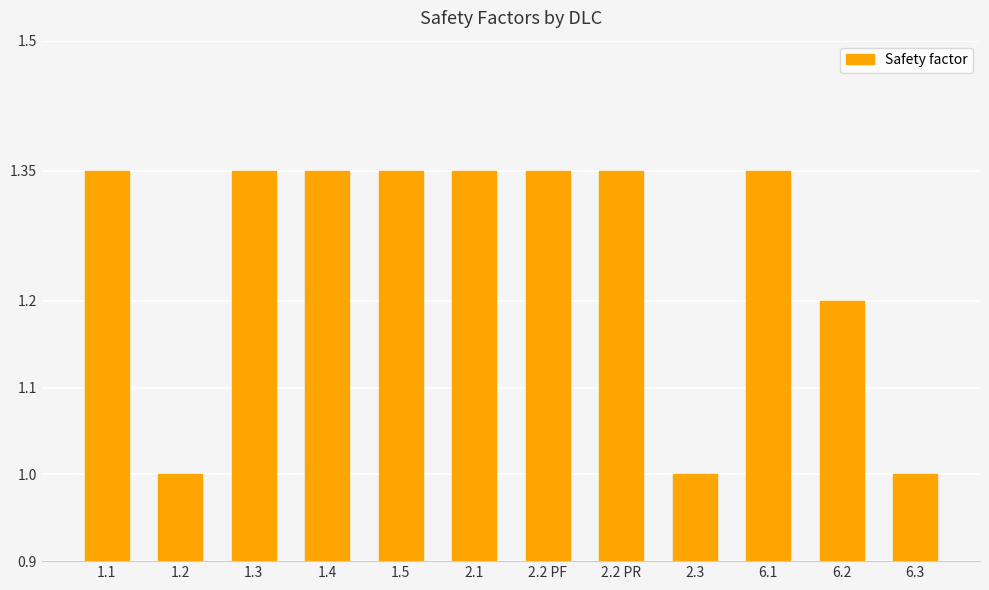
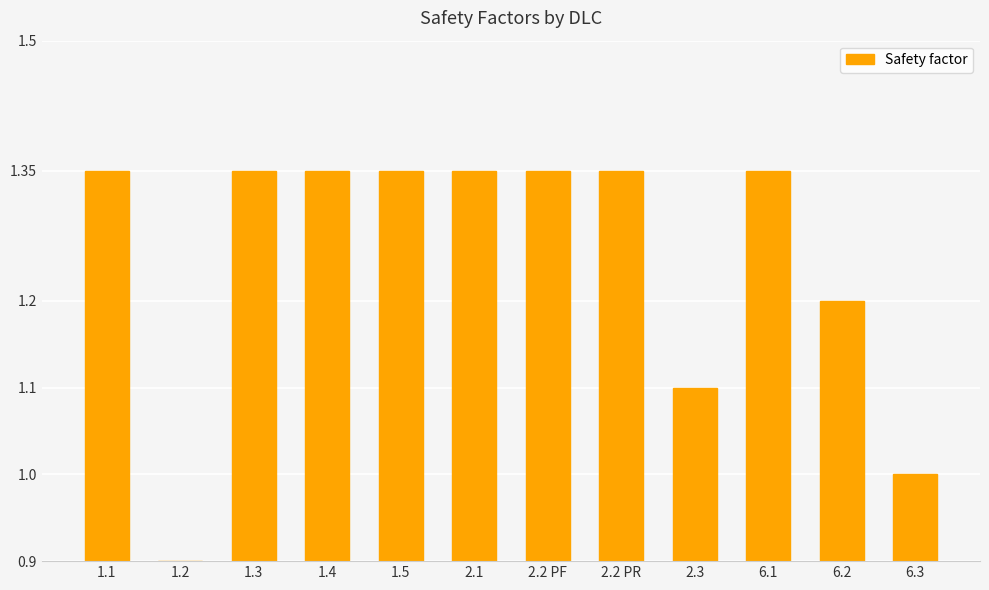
  {
    "1.1": 1.35,
-   "1.2": 1.0,
+   "1.2": 0.9,
    "1.3": 1.35,
    "1.4": 1.35,
    "1.5": 1.35,
    "2.1": 1.35,
    "2.2 PF": 1.35,
    "2.2 PR": 1.35,
-   "2.3": 1.0,
+   "2.3": 1.1,
    "6.1": 1.35,
    "6.2": 1.2,
    "6.3": 1.0
  }
